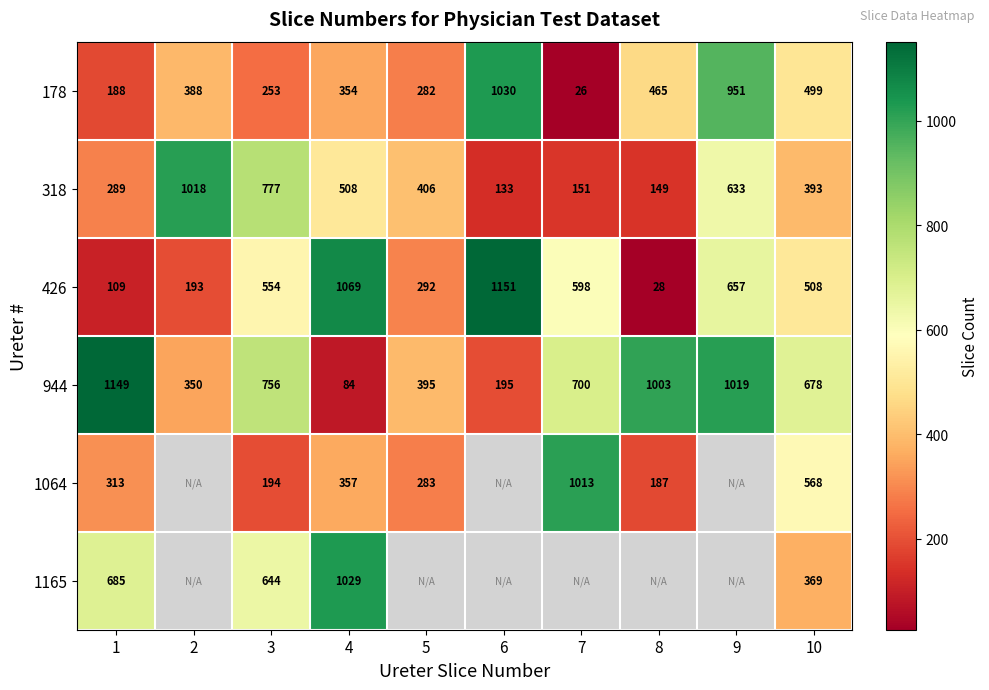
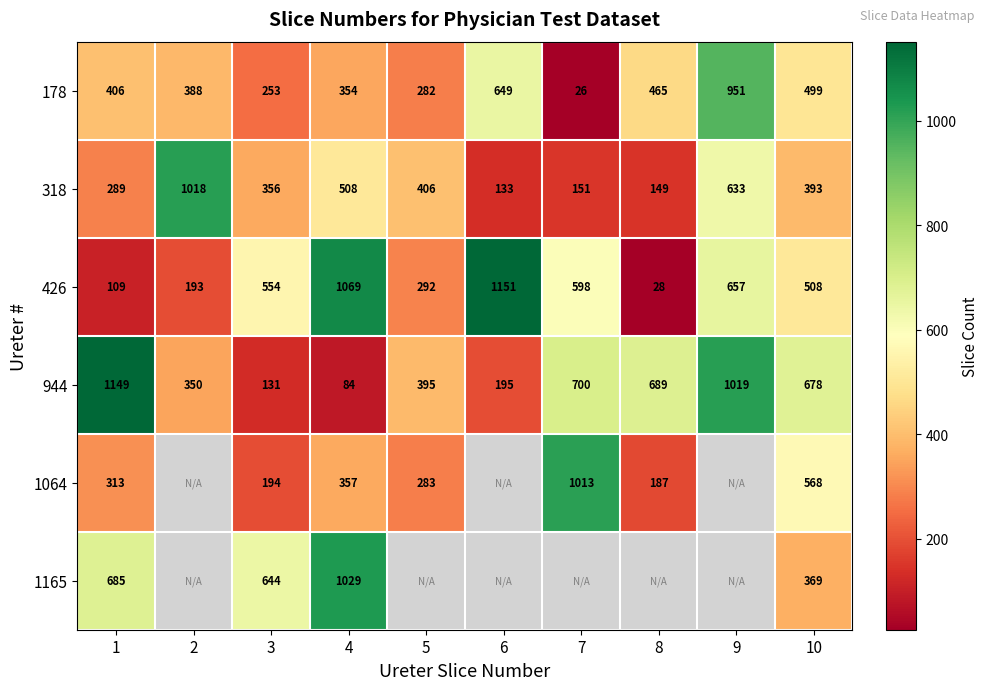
  {
    "178": {
-     "1": 188,
+     "1": 406,
      "2": 388,
      "3": 253,
      "4": 354,
      "5": 282,
-     "6": 1030,
+     "6": 649,
      "7": 26,
      "8": 465,
      "9": 951,
      "10": 499
    },
    "318": {
      "1": 289,
      "2": 1018,
-     "3": 777,
+     "3": 356,
      "4": 508,
      "5": 406,
      "6": 133,
      "7": 151,
      "8": 149,
      "9": 633,
      "10": 393
    },
    "426": {
      "1": 109,
      "2": 193,
      "3": 554,
      "4": 1069,
      "5": 292,
      "6": 1151,
      "7": 598,
      "8": 28,
      "9": 657,
      "10": 508
    },
    "944": {
      "1": 1149,
      "2": 350,
-     "3": 756,
+     "3": 131,
      "4": 84,
      "5": 395,
      "6": 195,
      "7": 700,
-     "8": 1003,
+     "8": 689,
      "9": 1019,
      "10": 678
    },
    "1064": {
      "1": 313,
      "3": 194,
      "4": 357,
      "5": 283,
      "7": 1013,
      "8": 187,
      "10": 568
    },
    "1165": {
      "1": 685,
      "3": 644,
      "4": 1029,
      "10": 369
    }
  }
